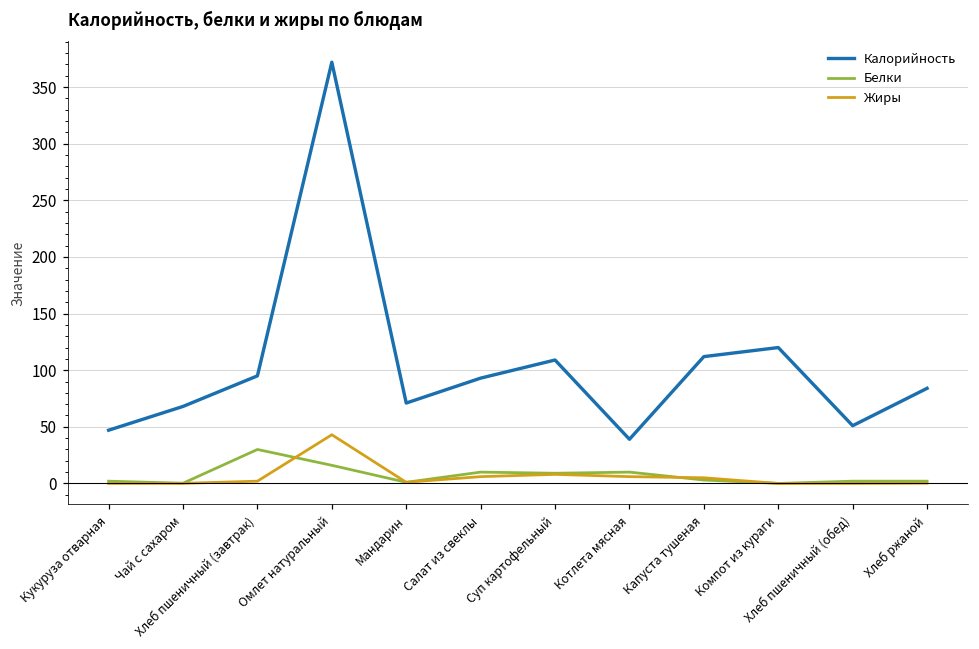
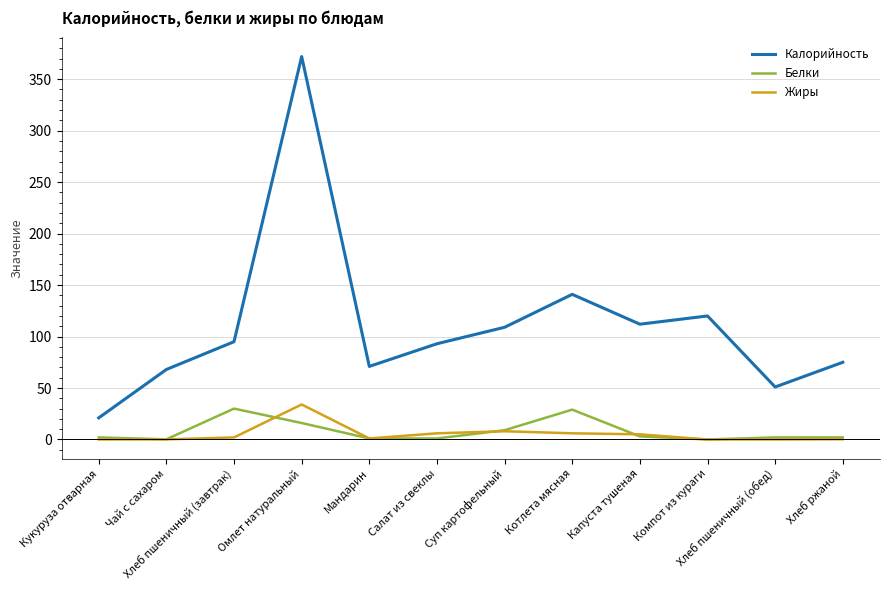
  {
    "Калорийность": {
-     "Кукуруза отварная": 47,
+     "Кукуруза отварная": 21,
      "Чай с сахаром": 68,
      "Хлеб пшеничный (завтрак)": 95,
      "Омлет натуральный": 372,
      "Мандарин": 71,
      "Салат из свеклы": 93,
      "Суп картофельный": 109,
-     "Котлета мясная": 39,
+     "Котлета мясная": 141,
      "Капуста тушеная": 112,
      "Компот из кураги": 120,
      "Хлеб пшеничный (обед)": 51,
-     "Хлеб ржаной": 84
+     "Хлеб ржаной": 75
    },
    "Белки": {
      "Хлеб пшеничный (завтрак)": 30,
      "Омлет натуральный": 16,
-     "Салат из свеклы": 10,
-     "Котлета мясная": 10
+     "Салат из свеклы": 1,
+     "Котлета мясная": 29
    },
    "Жиры": {
      "Хлеб пшеничный (завтрак)": 2,
-     "Омлет натуральный": 43,
+     "Омлет натуральный": 34,
      "Салат из свеклы": 6,
      "Котлета мясная": 6
    }
  }
